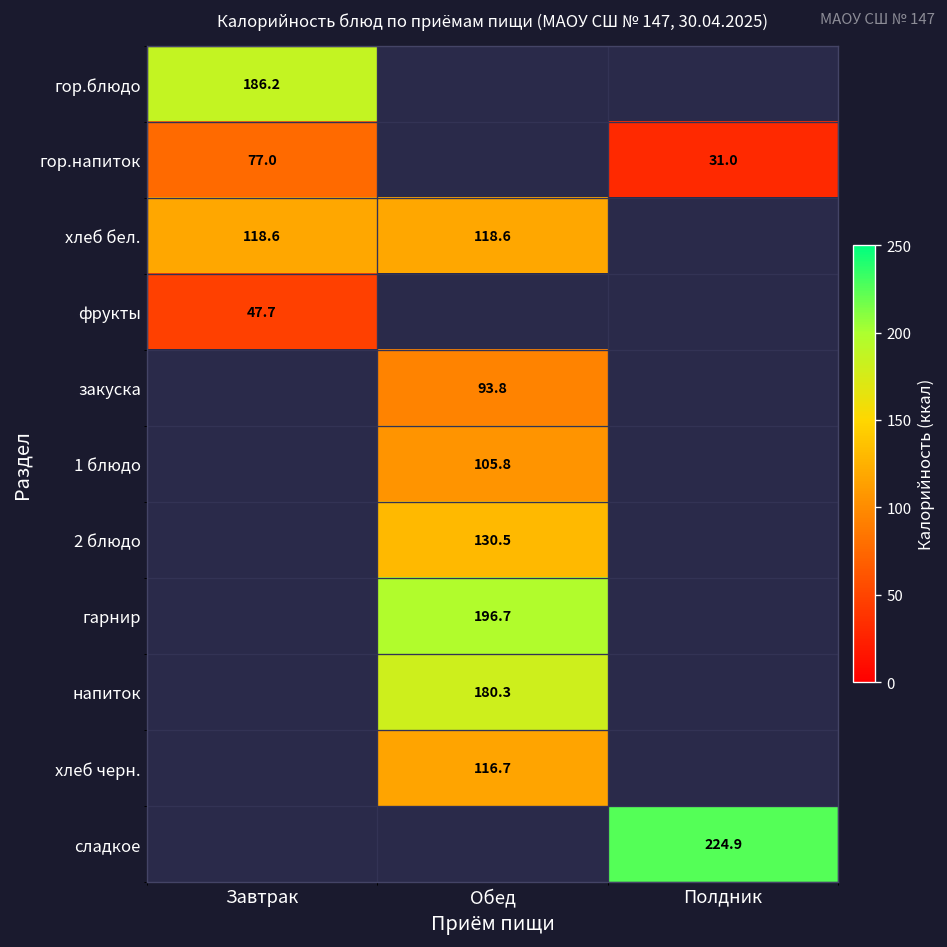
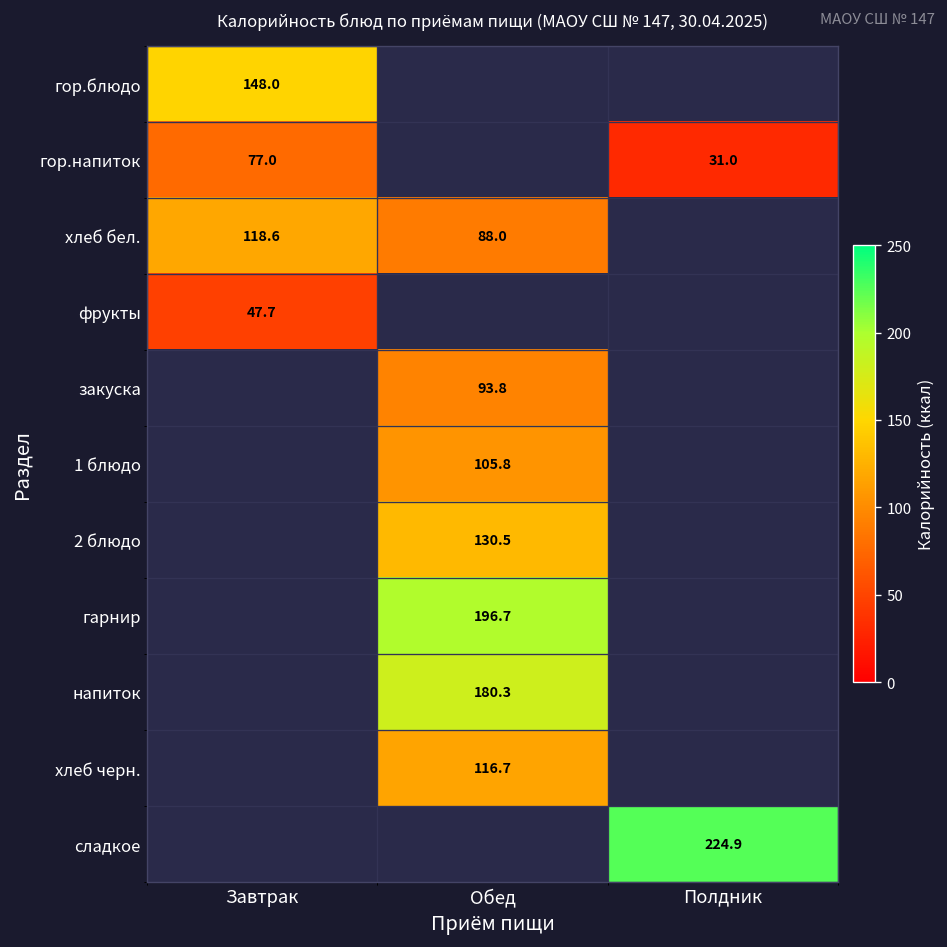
  {
    "гор.блюдо": {
-     "Завтрак": 186.2
+     "Завтрак": 148.0
    },
    "гор.напиток": {
      "Завтрак": 77.0,
      "Полдник": 31.0
    },
    "хлеб бел.": {
      "Завтрак": 118.6,
-     "Обед": 118.6
+     "Обед": 88.0
    },
    "фрукты": {
      "Завтрак": 47.7
    },
    "закуска": {
      "Обед": 93.8
    },
    "1 блюдо": {
      "Обед": 105.8
    },
    "2 блюдо": {
      "Обед": 130.5
    },
    "гарнир": {
      "Обед": 196.7
    },
    "напиток": {
      "Обед": 180.3
    },
    "хлеб черн.": {
      "Обед": 116.7
    },
    "сладкое": {
      "Полдник": 224.9
    }
  }
